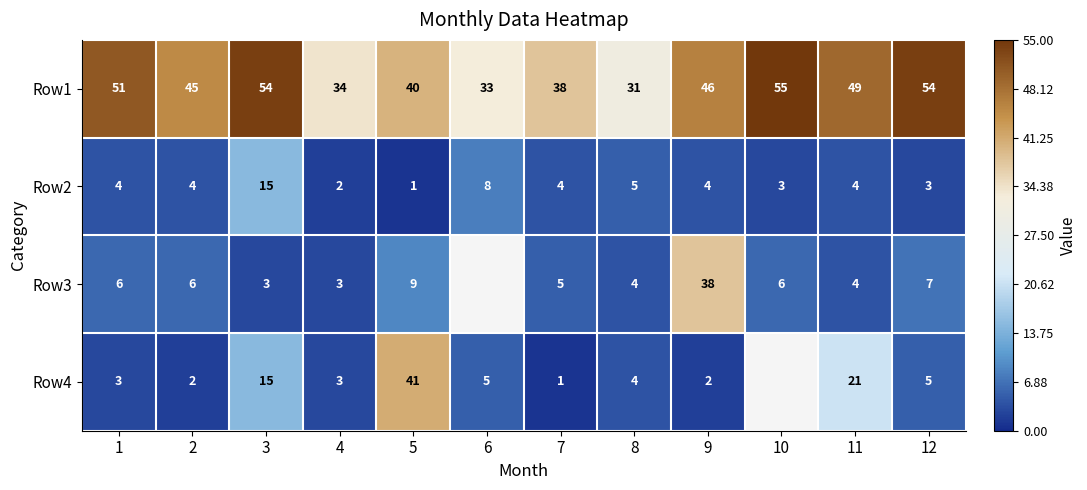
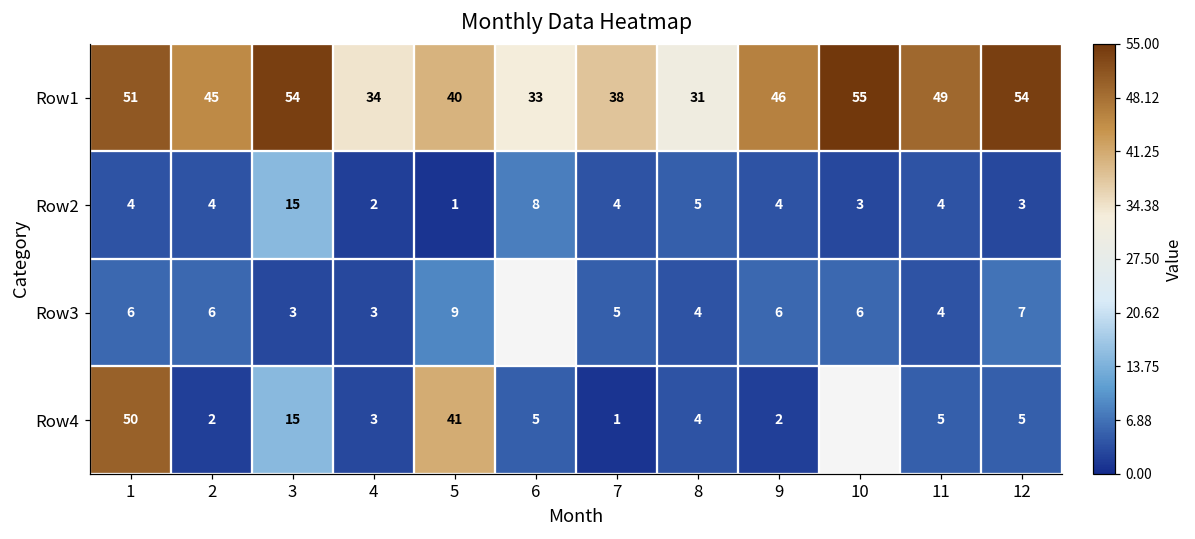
  {
    "Row1": {
      "1": 51,
      "2": 45,
      "3": 54,
      "4": 34,
      "5": 40,
      "6": 33,
      "7": 38,
      "8": 31,
      "9": 46,
      "10": 55,
      "11": 49,
      "12": 54
    },
    "Row2": {
      "1": 4,
      "2": 4,
      "3": 15,
      "4": 2,
      "5": 1,
      "6": 8,
      "7": 4,
      "8": 5,
      "9": 4,
      "10": 3,
      "11": 4,
      "12": 3
    },
    "Row3": {
      "1": 6,
      "2": 6,
      "3": 3,
      "4": 3,
      "5": 9,
      "7": 5,
      "8": 4,
-     "9": 38,
+     "9": 6,
      "10": 6,
      "11": 4,
      "12": 7
    },
    "Row4": {
-     "1": 3,
+     "1": 50,
      "2": 2,
      "3": 15,
      "4": 3,
      "5": 41,
      "6": 5,
      "7": 1,
      "8": 4,
      "9": 2,
-     "11": 21,
+     "11": 5,
      "12": 5
    }
  }
